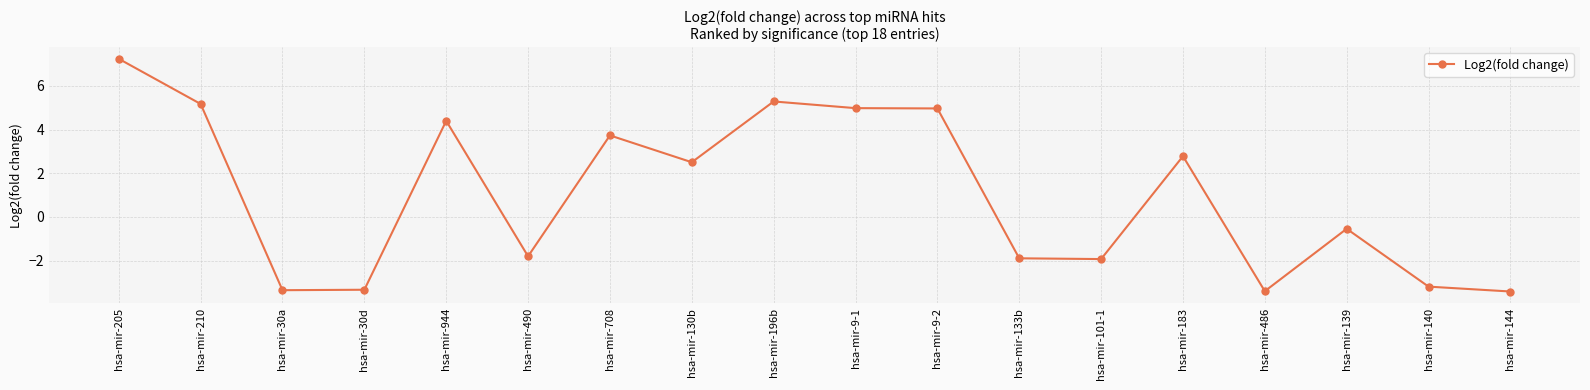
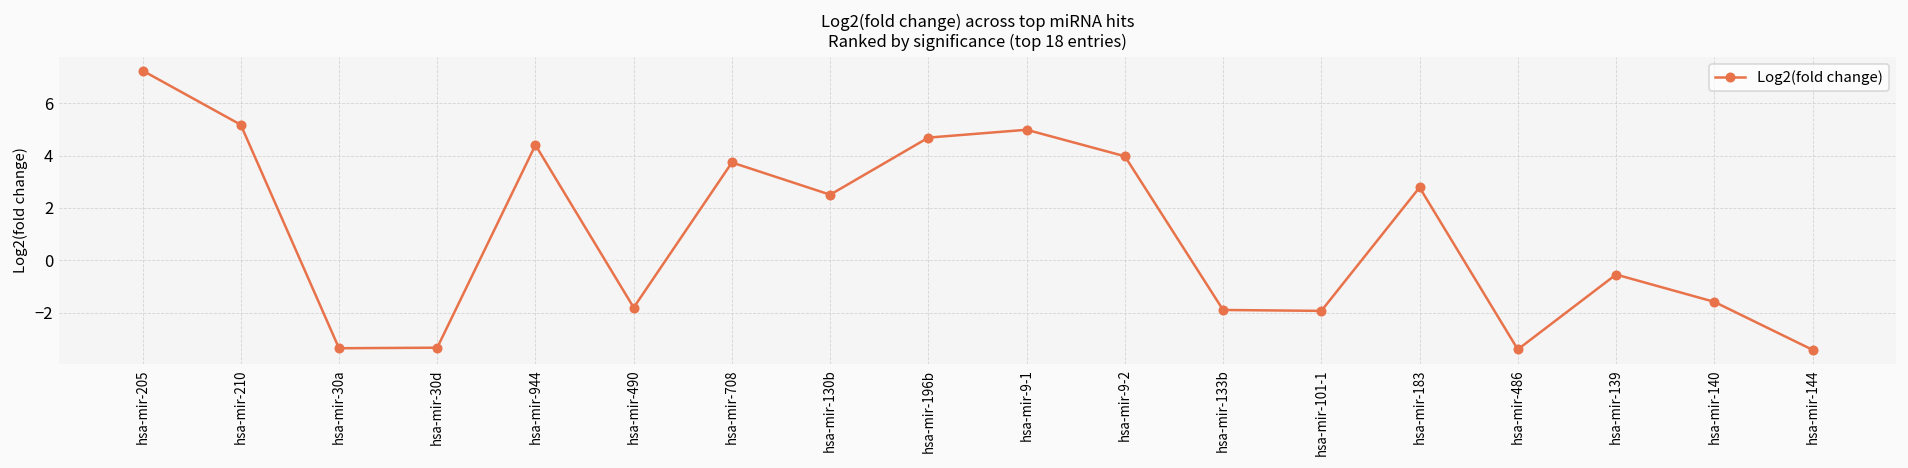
  {
    "hsa-mir-205": 7.2,
    "hsa-mir-210": 5.2,
    "hsa-mir-30a": -3.4,
    "hsa-mir-30d": -3.3,
    "hsa-mir-944": 4.4,
    "hsa-mir-490": -1.8,
    "hsa-mir-708": 3.7,
    "hsa-mir-130b": 2.5,
-   "hsa-mir-196b": 5.3,
+   "hsa-mir-196b": 4.7,
    "hsa-mir-9-1": 5.0,
-   "hsa-mir-9-2": 5.0,
+   "hsa-mir-9-2": 4.0,
    "hsa-mir-133b": -1.9,
    "hsa-mir-101-1": -1.9,
    "hsa-mir-183": 2.8,
    "hsa-mir-486": -3.4,
    "hsa-mir-139": -0.5,
-   "hsa-mir-140": -3.2,
+   "hsa-mir-140": -1.6,
    "hsa-mir-144": -3.4
  }
